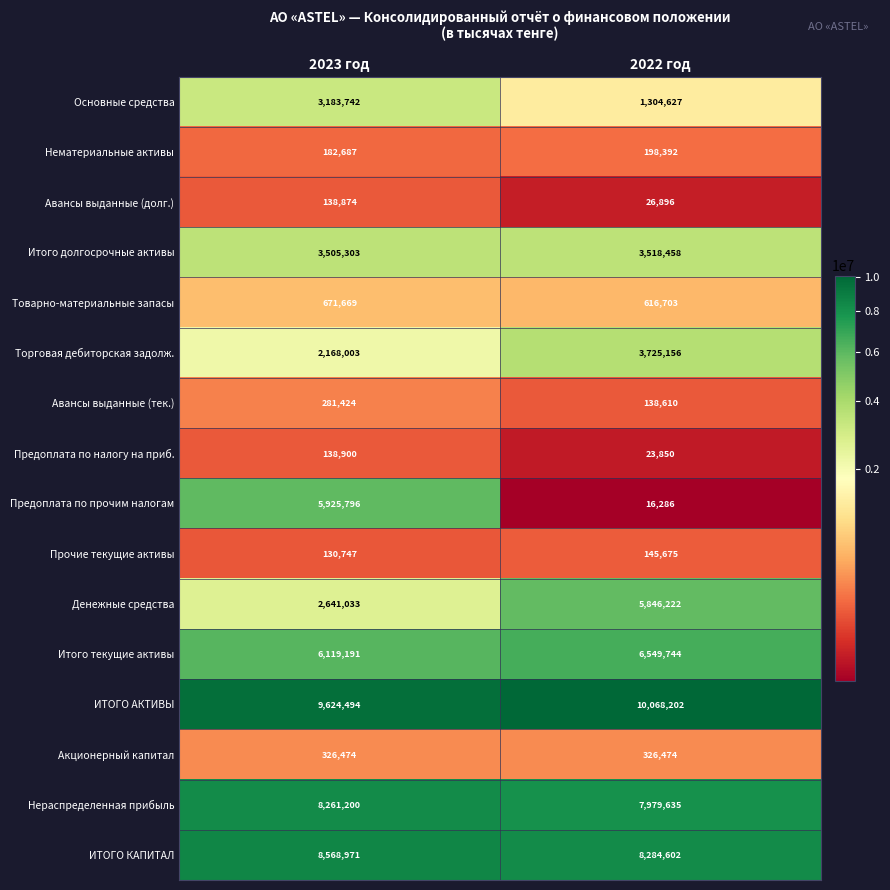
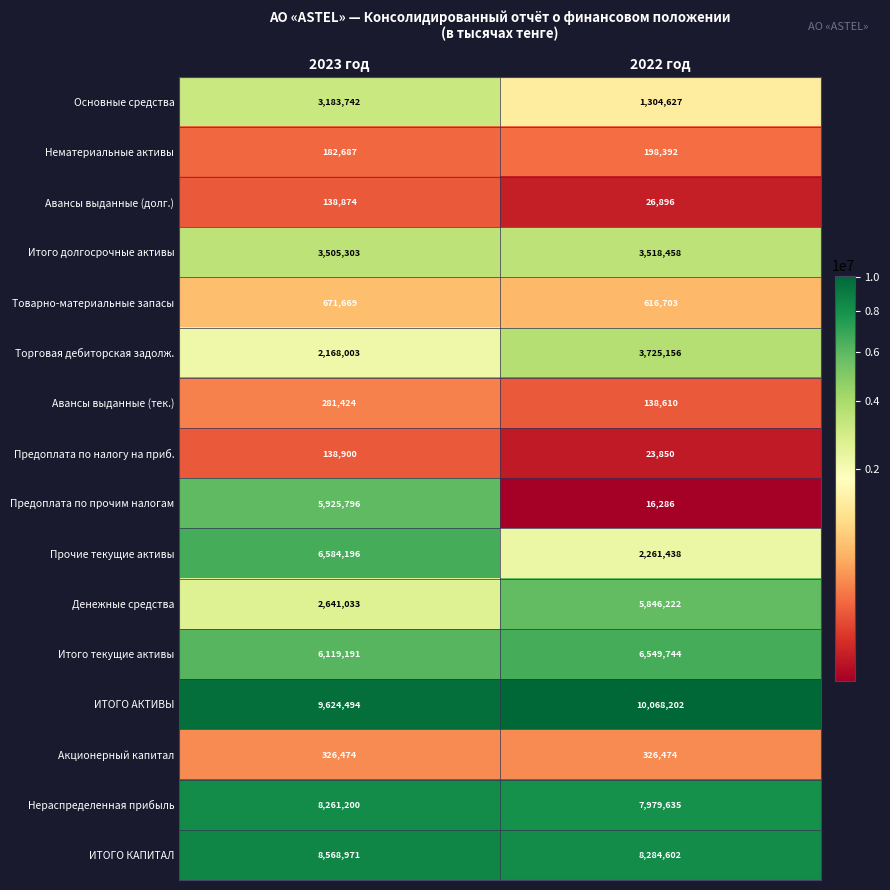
  {
    "Основные средства": {
      "2023 год": "3,183,742",
      "2022 год": "1,304,627"
    },
    "Нематериальные активы": {
      "2023 год": "182,687",
      "2022 год": "198,392"
    },
    "Авансы выданные (долг.)": {
      "2023 год": "138,874",
      "2022 год": "26,896"
    },
    "Итого долгосрочные активы": {
      "2023 год": "3,505,303",
      "2022 год": "3,518,458"
    },
    "Товарно-материальные запасы": {
      "2023 год": "671,669",
      "2022 год": "616,703"
    },
    "Торговая дебиторская задолж.": {
      "2023 год": "2,168,003",
      "2022 год": "3,725,156"
    },
    "Авансы выданные (тек.)": {
      "2023 год": "281,424",
      "2022 год": "138,610"
    },
    "Предоплата по налогу на приб.": {
      "2023 год": "138,900",
      "2022 год": "23,850"
    },
    "Предоплата по прочим налогам": {
      "2023 год": "5,925,796",
      "2022 год": "16,286"
    },
    "Прочие текущие активы": {
-     "2023 год": "130,747",
-     "2022 год": "145,675"
+     "2023 год": "6,584,196",
+     "2022 год": "2,261,438"
    },
    "Денежные средства": {
      "2023 год": "2,641,033",
      "2022 год": "5,846,222"
    },
    "Итого текущие активы": {
      "2023 год": "6,119,191",
      "2022 год": "6,549,744"
    },
    "ИТОГО АКТИВЫ": {
      "2023 год": "9,624,494",
      "2022 год": "10,068,202"
    },
    "Акционерный капитал": {
      "2023 год": "326,474",
      "2022 год": "326,474"
    },
    "Нераспределенная прибыль": {
      "2023 год": "8,261,200",
      "2022 год": "7,979,635"
    },
    "ИТОГО КАПИТАЛ": {
      "2023 год": "8,568,971",
      "2022 год": "8,284,602"
    }
  }
